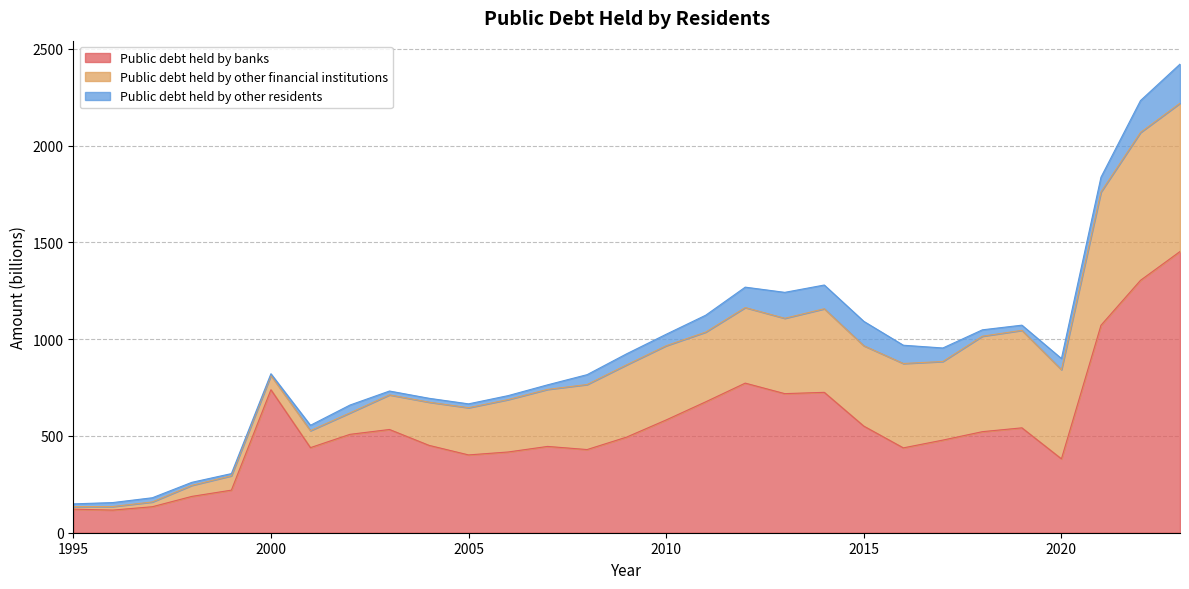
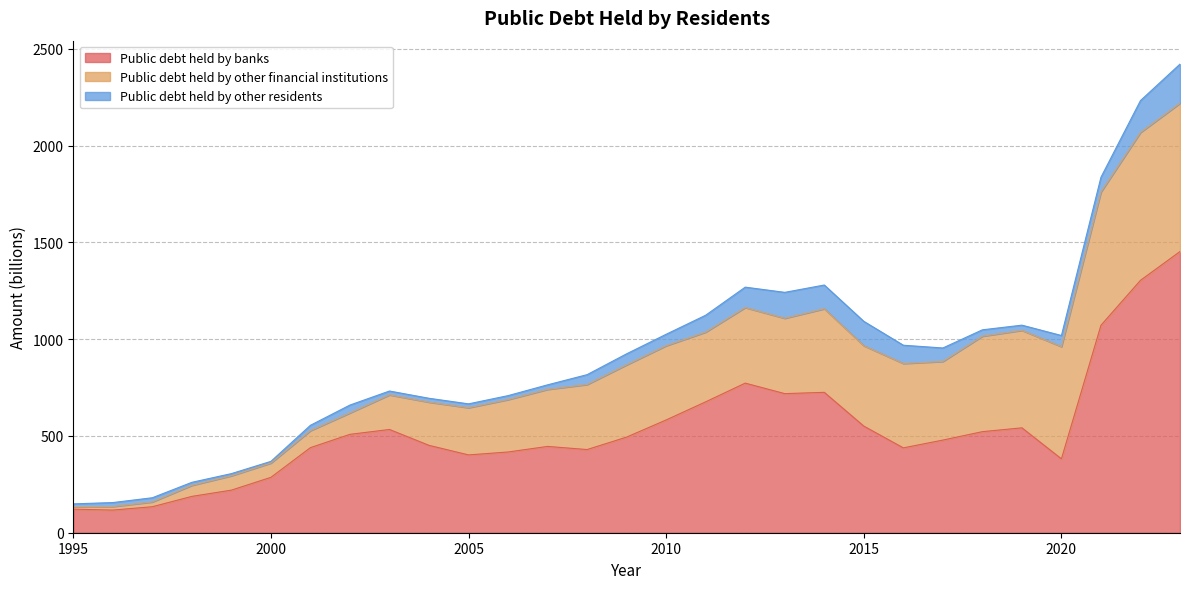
  {
    "Public debt held by banks": {
-     "2000": 740,
+     "2000": 290,
      "2005": 400,
      "2010": 580,
      "2015": 550,
      "2020": 380
    },
    "Public debt held by other financial institutions": {
      "2005": 240,
      "2010": 380,
      "2015": 420,
-     "2020": 460
+     "2020": 580
    },
    "Public debt held by other residents": {
      "1995": 10,
      "2005": 20,
      "2010": 60,
      "2015": 130,
      "2020": 60
    }
  }
